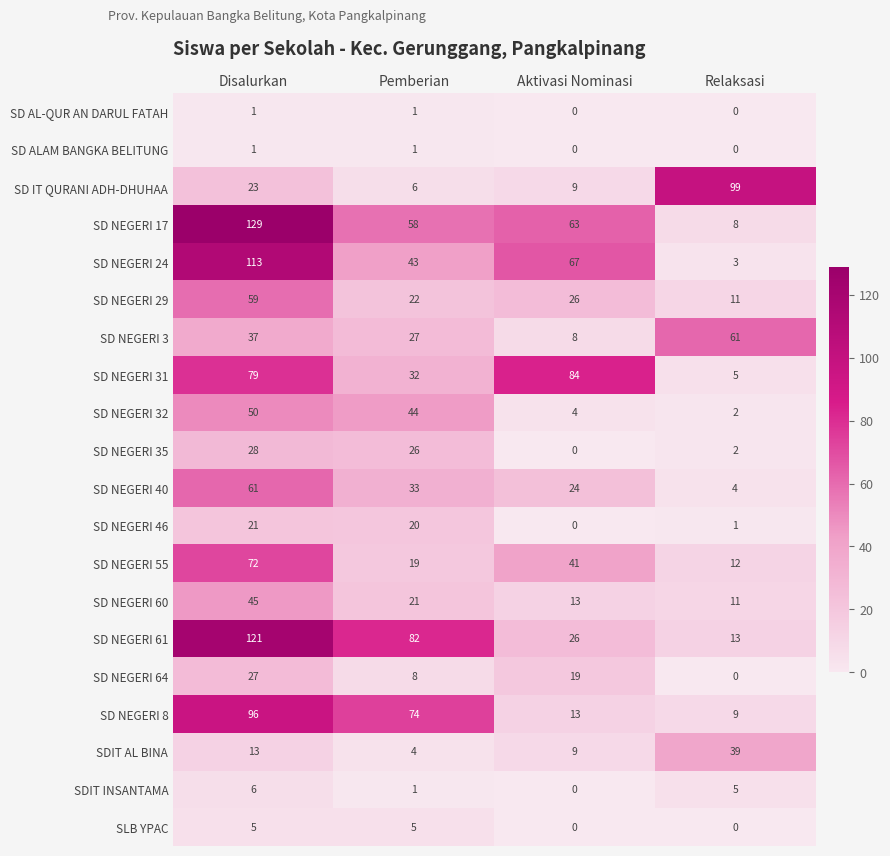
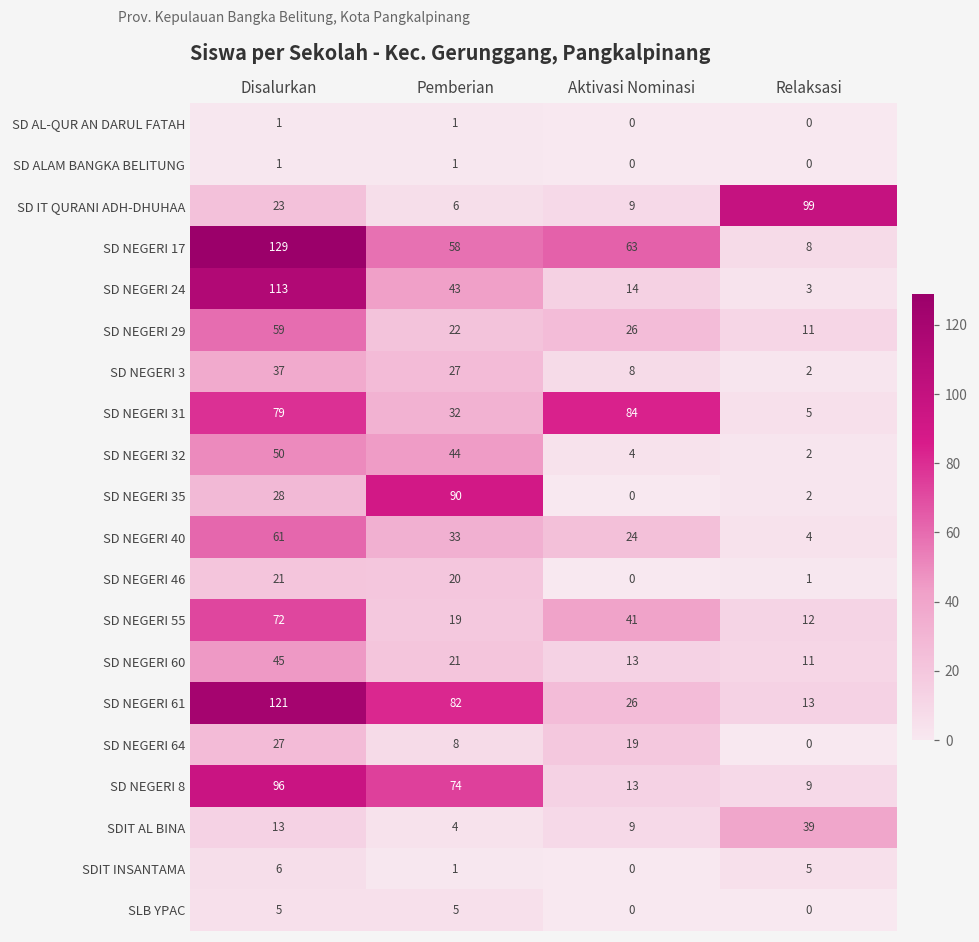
  {
    "SD AL-QUR AN DARUL FATAH": {
      "Disalurkan": 1,
      "Pemberian": 1,
      "Aktivasi Nominasi": 0,
      "Relaksasi": 0
    },
    "SD ALAM BANGKA BELITUNG": {
      "Disalurkan": 1,
      "Pemberian": 1,
      "Aktivasi Nominasi": 0,
      "Relaksasi": 0
    },
    "SD IT QURANI ADH-DHUHAA": {
      "Disalurkan": 23,
      "Pemberian": 6,
      "Aktivasi Nominasi": 9,
      "Relaksasi": 99
    },
    "SD NEGERI 17": {
      "Disalurkan": 129,
      "Pemberian": 58,
      "Aktivasi Nominasi": 63,
      "Relaksasi": 8
    },
    "SD NEGERI 24": {
      "Disalurkan": 113,
      "Pemberian": 43,
-     "Aktivasi Nominasi": 67,
+     "Aktivasi Nominasi": 14,
      "Relaksasi": 3
    },
    "SD NEGERI 29": {
      "Disalurkan": 59,
      "Pemberian": 22,
      "Aktivasi Nominasi": 26,
      "Relaksasi": 11
    },
    "SD NEGERI 3": {
      "Disalurkan": 37,
      "Pemberian": 27,
      "Aktivasi Nominasi": 8,
-     "Relaksasi": 61
+     "Relaksasi": 2
    },
    "SD NEGERI 31": {
      "Disalurkan": 79,
      "Pemberian": 32,
      "Aktivasi Nominasi": 84,
      "Relaksasi": 5
    },
    "SD NEGERI 32": {
      "Disalurkan": 50,
      "Pemberian": 44,
      "Aktivasi Nominasi": 4,
      "Relaksasi": 2
    },
    "SD NEGERI 35": {
      "Disalurkan": 28,
-     "Pemberian": 26,
+     "Pemberian": 90,
      "Aktivasi Nominasi": 0,
      "Relaksasi": 2
    },
    "SD NEGERI 40": {
      "Disalurkan": 61,
      "Pemberian": 33,
      "Aktivasi Nominasi": 24,
      "Relaksasi": 4
    },
    "SD NEGERI 46": {
      "Disalurkan": 21,
      "Pemberian": 20,
      "Aktivasi Nominasi": 0,
      "Relaksasi": 1
    },
    "SD NEGERI 55": {
      "Disalurkan": 72,
      "Pemberian": 19,
      "Aktivasi Nominasi": 41,
      "Relaksasi": 12
    },
    "SD NEGERI 60": {
      "Disalurkan": 45,
      "Pemberian": 21,
      "Aktivasi Nominasi": 13,
      "Relaksasi": 11
    },
    "SD NEGERI 61": {
      "Disalurkan": 121,
      "Pemberian": 82,
      "Aktivasi Nominasi": 26,
      "Relaksasi": 13
    },
    "SD NEGERI 64": {
      "Disalurkan": 27,
      "Pemberian": 8,
      "Aktivasi Nominasi": 19,
      "Relaksasi": 0
    },
    "SD NEGERI 8": {
      "Disalurkan": 96,
      "Pemberian": 74,
      "Aktivasi Nominasi": 13,
      "Relaksasi": 9
    },
    "SDIT AL BINA": {
      "Disalurkan": 13,
      "Pemberian": 4,
      "Aktivasi Nominasi": 9,
      "Relaksasi": 39
    },
    "SDIT INSANTAMA": {
      "Disalurkan": 6,
      "Pemberian": 1,
      "Aktivasi Nominasi": 0,
      "Relaksasi": 5
    },
    "SLB YPAC": {
      "Disalurkan": 5,
      "Pemberian": 5,
      "Aktivasi Nominasi": 0,
      "Relaksasi": 0
    }
  }
